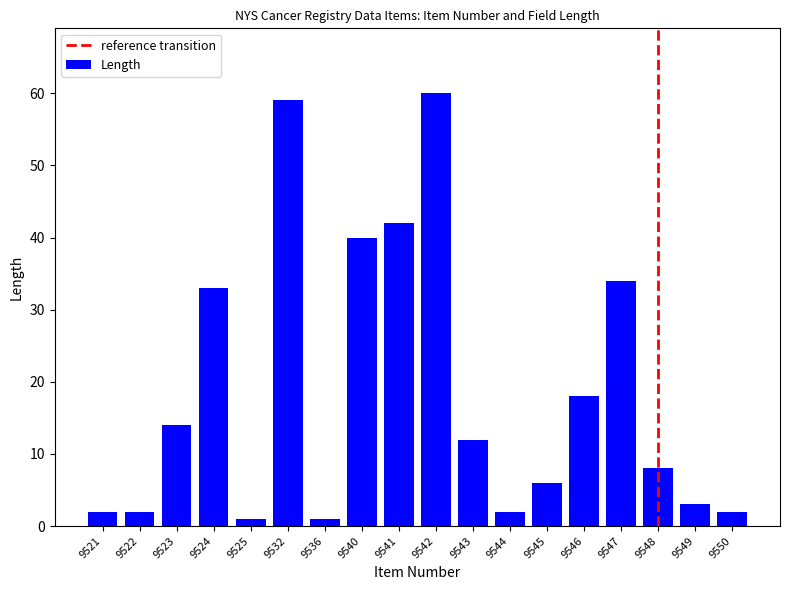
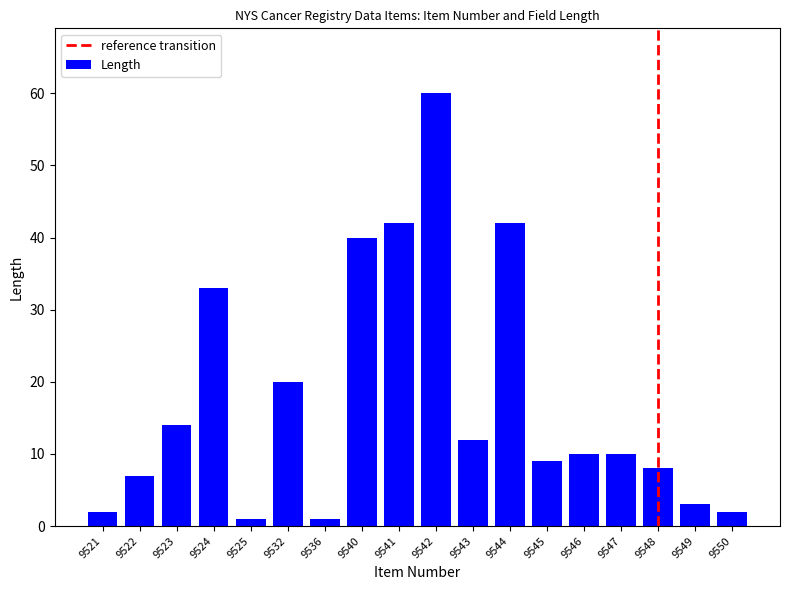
  {
    "9521": 2,
-   "9522": 2,
+   "9522": 7,
    "9523": 14,
    "9524": 33,
    "9525": 1,
-   "9532": 59,
+   "9532": 20,
    "9536": 1,
    "9540": 40,
    "9541": 42,
    "9542": 60,
    "9543": 12,
-   "9544": 2,
-   "9545": 6,
-   "9546": 18,
-   "9547": 34,
+   "9544": 42,
+   "9545": 9,
+   "9546": 10,
+   "9547": 10,
    "9548": 8,
    "9549": 3,
    "9550": 2
  }
